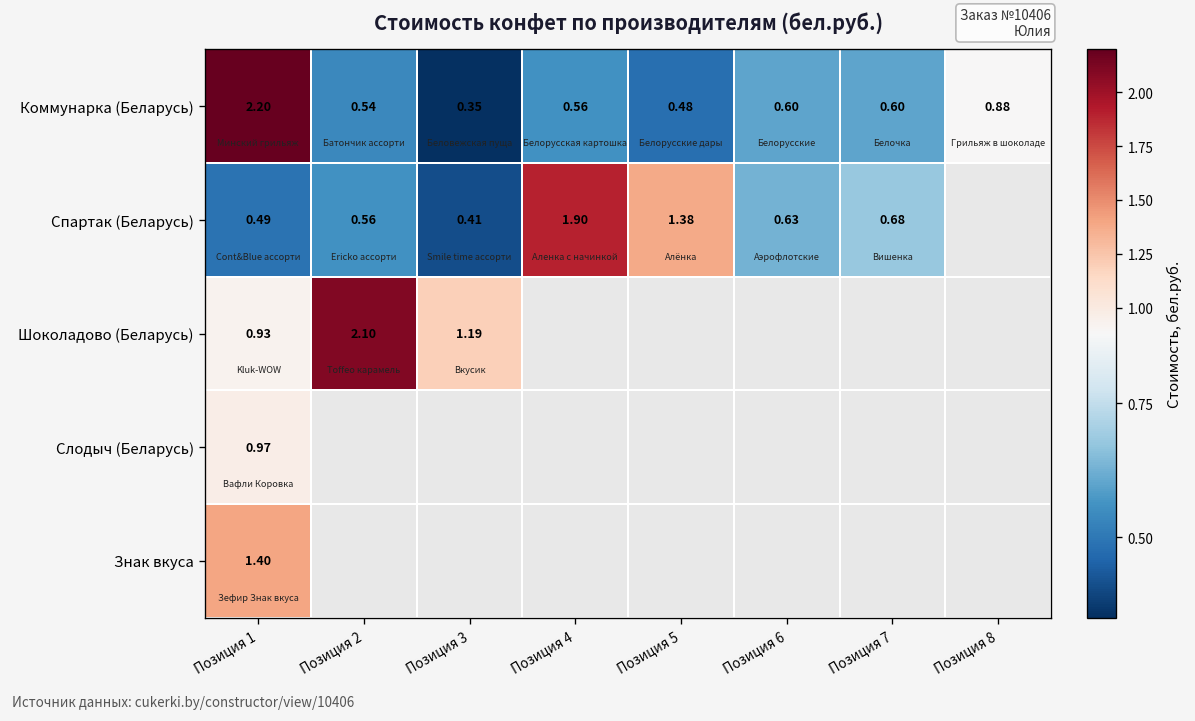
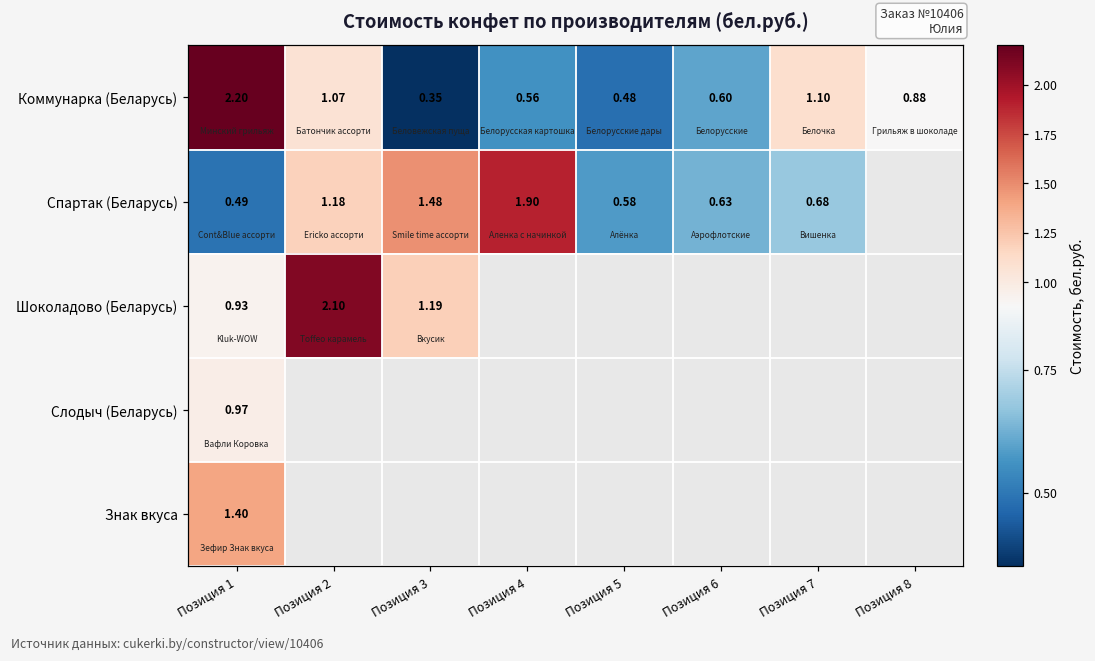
  {
    "Коммунарка (Беларусь)": {
-     "Позиция 2": 0.54,
-     "Позиция 7": 0.60
+     "Позиция 2": 1.07,
+     "Позиция 7": 1.10
    },
    "Спартак (Беларусь)": {
-     "Позиция 2": 0.56,
-     "Позиция 3": 0.41,
-     "Позиция 5": 1.38
+     "Позиция 2": 1.18,
+     "Позиция 3": 1.48,
+     "Позиция 5": 0.58
    }
  }
